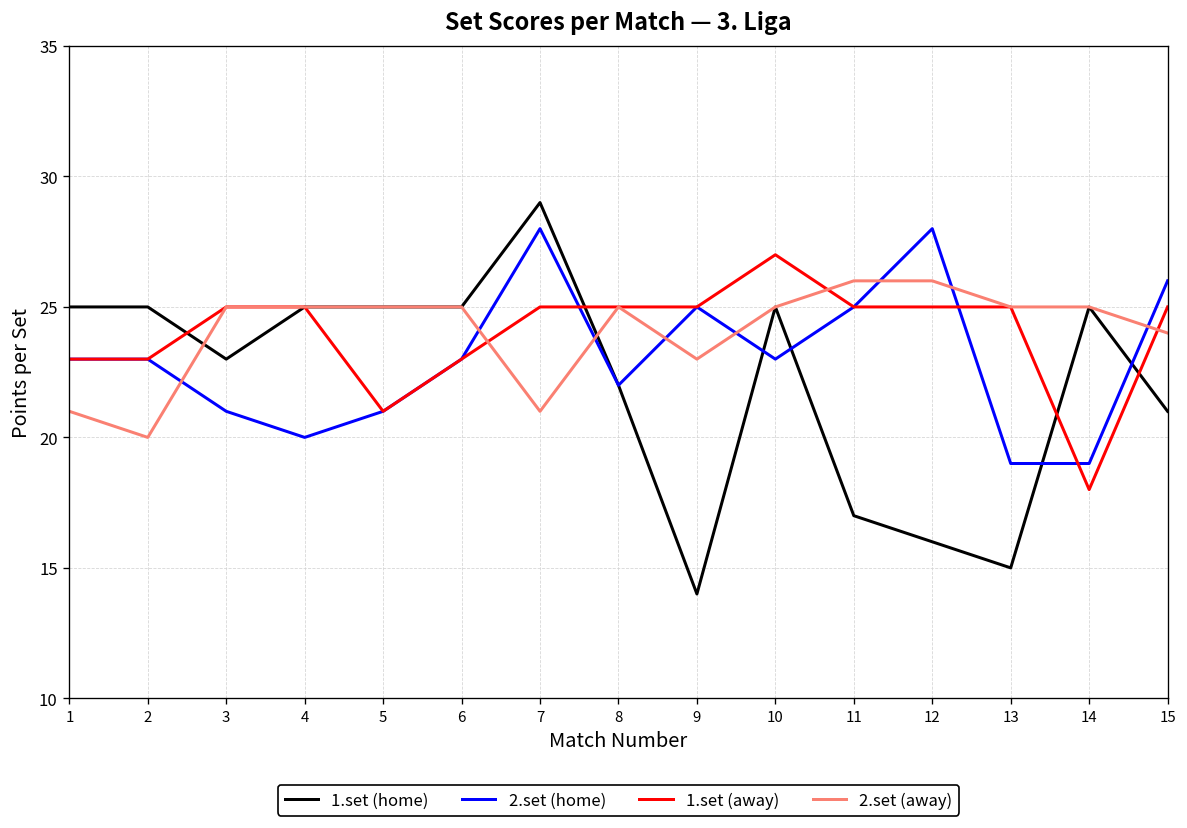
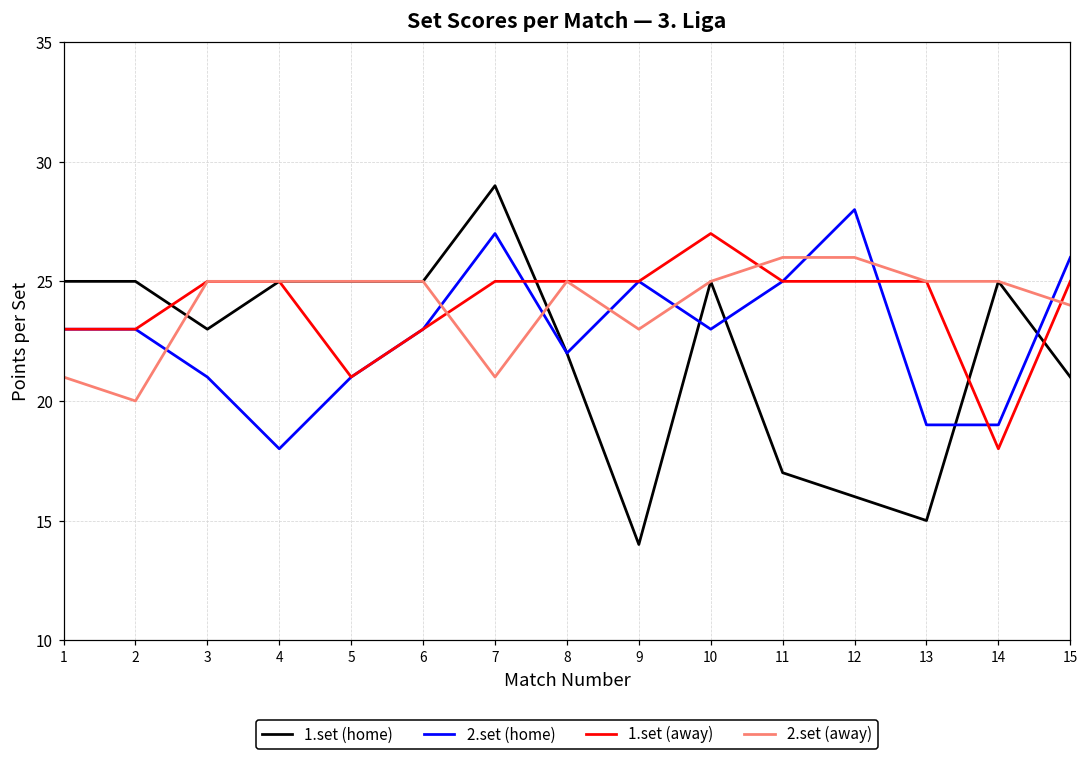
  {
    "1.set (home)": {
      "1": 25,
      "2": 25,
      "3": 23,
      "7": 29,
      "9": 14,
      "11": 17,
      "12": 16,
      "13": 15,
      "15": 21
    },
    "2.set (home)": {
      "3": 21,
-     "4": 20,
-     "7": 28,
+     "4": 18,
+     "7": 27,
      "10": 23,
      "12": 28,
      "13": 19,
      "14": 19,
      "15": 26
    },
    "1.set (away)": {
      "7": 25,
      "10": 27,
      "12": 25,
      "14": 18,
      "15": 25
    },
    "2.set (away)": {
      "1": 21,
      "2": 20,
      "7": 21,
      "9": 23,
      "11": 26,
      "12": 26,
      "15": 24
    }
  }
